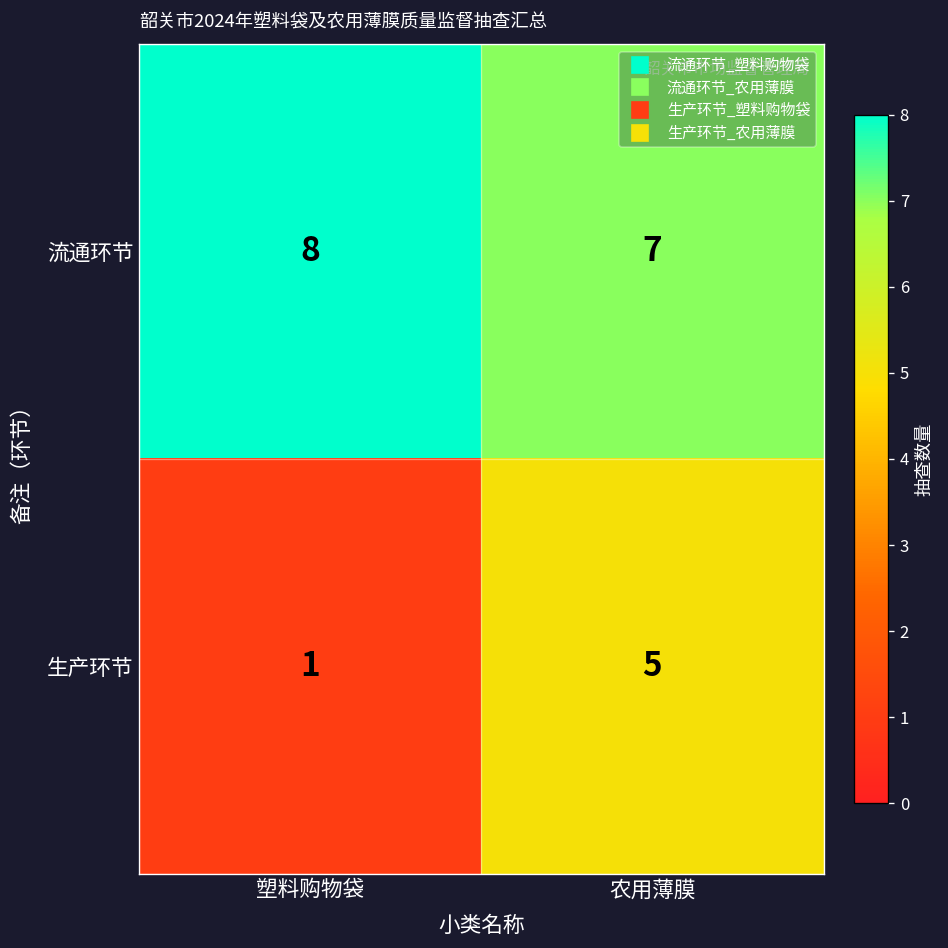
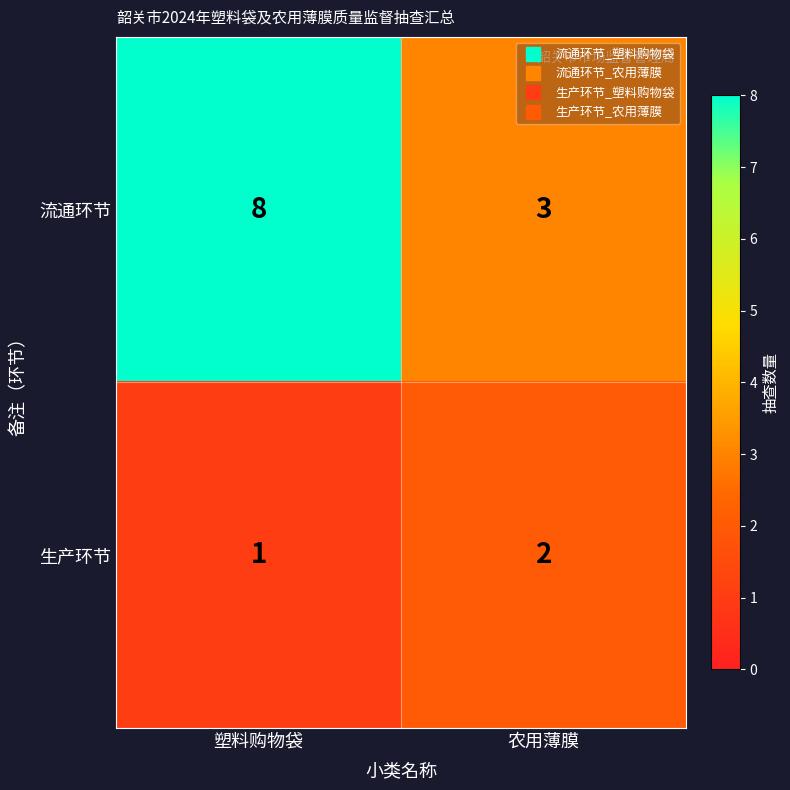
  {
    "流通环节": {
      "塑料购物袋": 8,
-     "农用薄膜": 7
+     "农用薄膜": 3
    },
    "生产环节": {
      "塑料购物袋": 1,
-     "农用薄膜": 5
+     "农用薄膜": 2
    }
  }
